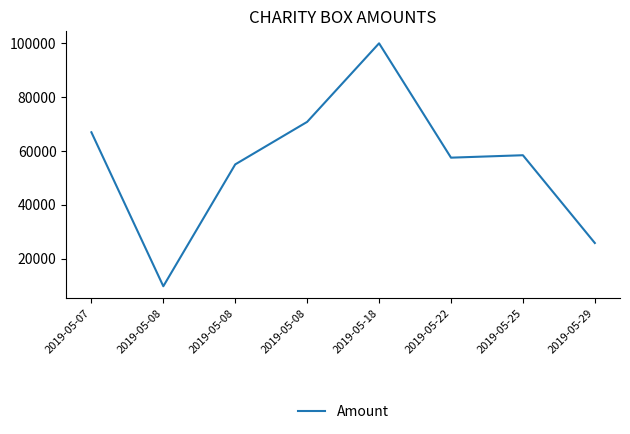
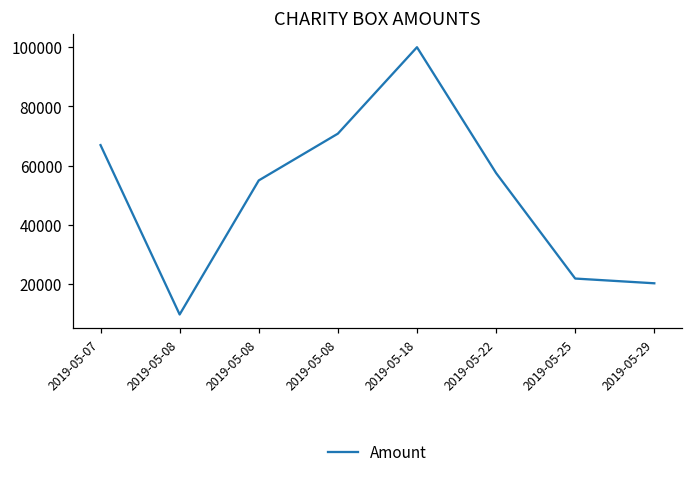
  {
    "2019-05-07": 67000,
    "2019-05-18": 100000,
    "2019-05-22": 58000,
-   "2019-05-25": 58000,
-   "2019-05-29": 26000
+   "2019-05-25": 22000,
+   "2019-05-29": 20000
  }
